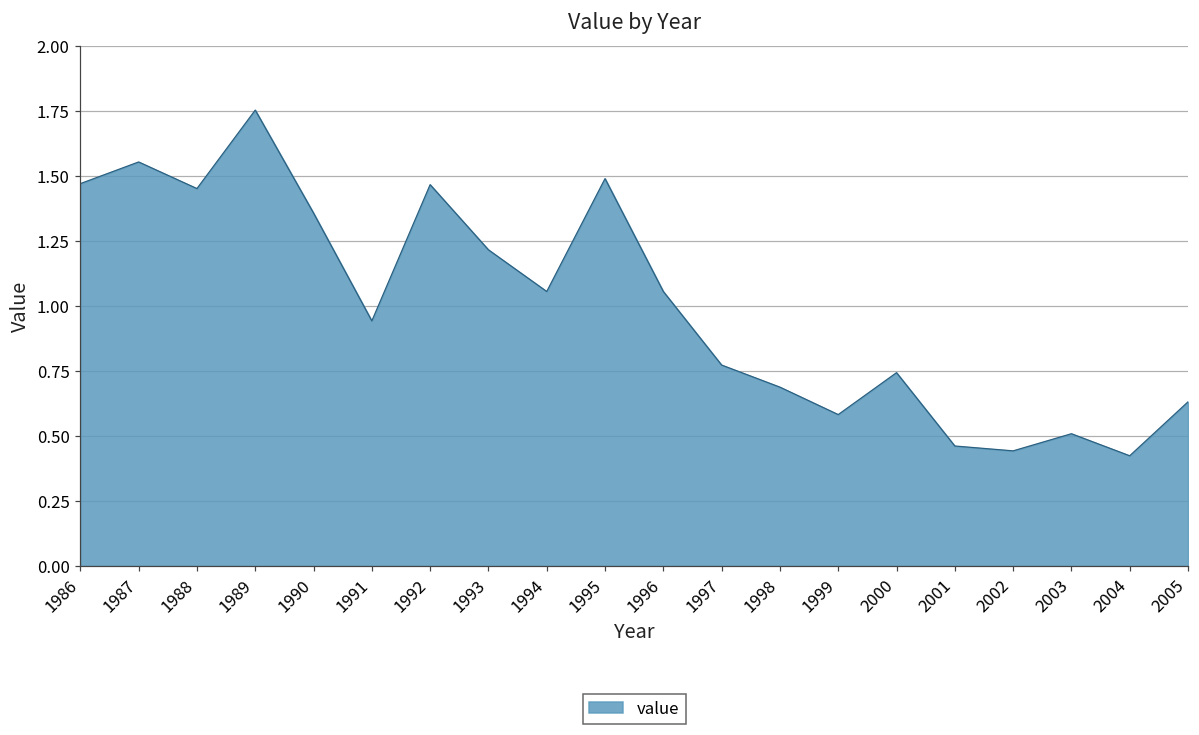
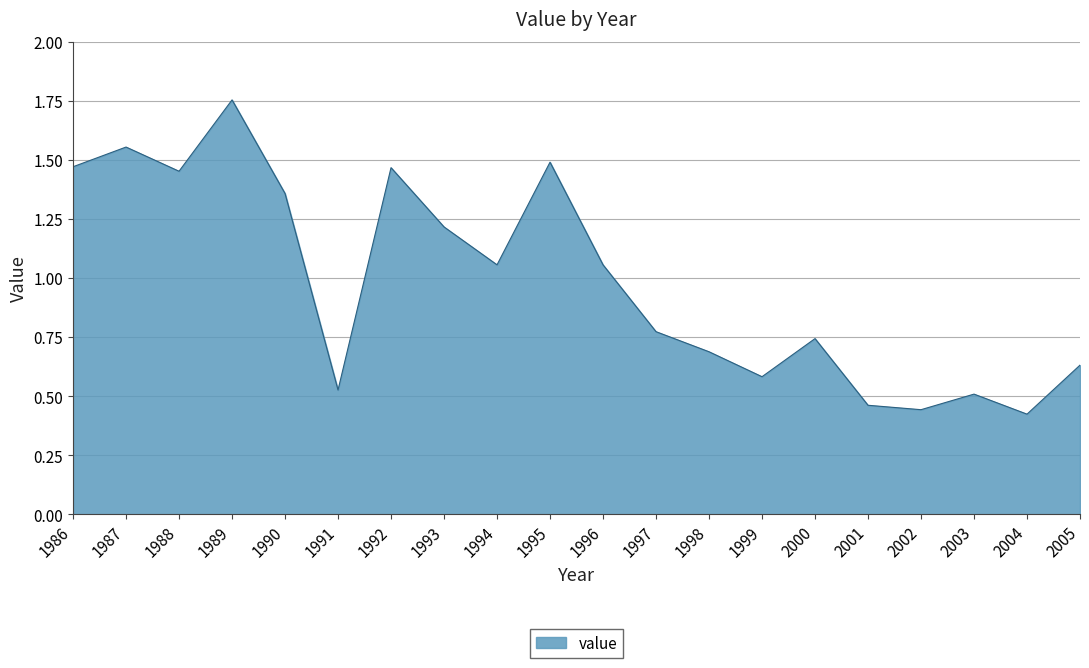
  {
    "1986": 1.47,
    "1987": 1.56,
    "1988": 1.45,
    "1989": 1.75,
    "1990": 1.36,
-   "1991": 0.94,
+   "1991": 0.53,
    "1992": 1.47,
    "1993": 1.22,
    "1994": 1.06,
    "1995": 1.49,
    "1996": 1.06,
    "1997": 0.77,
    "1998": 0.69,
    "1999": 0.58,
    "2000": 0.74,
    "2001": 0.46,
    "2002": 0.44,
    "2003": 0.51,
    "2004": 0.42,
    "2005": 0.63
  }
